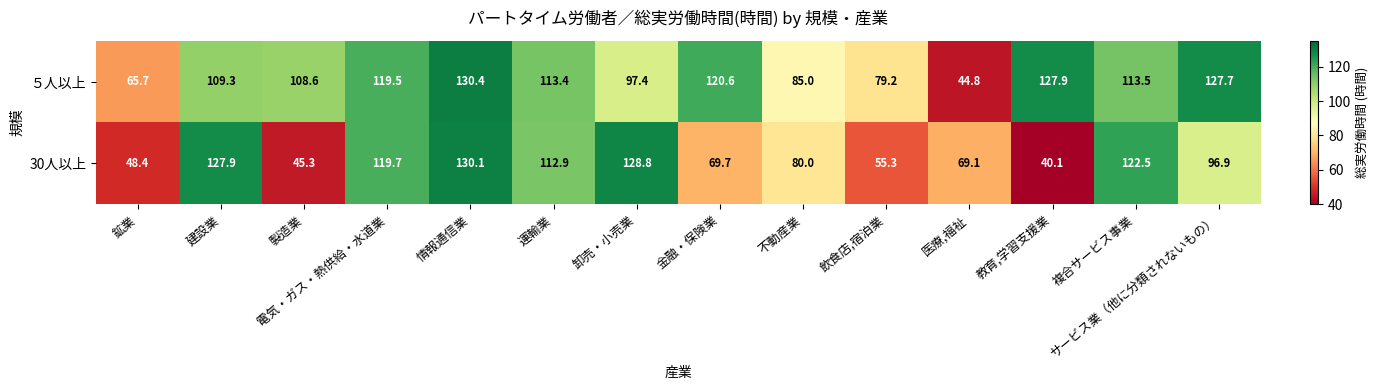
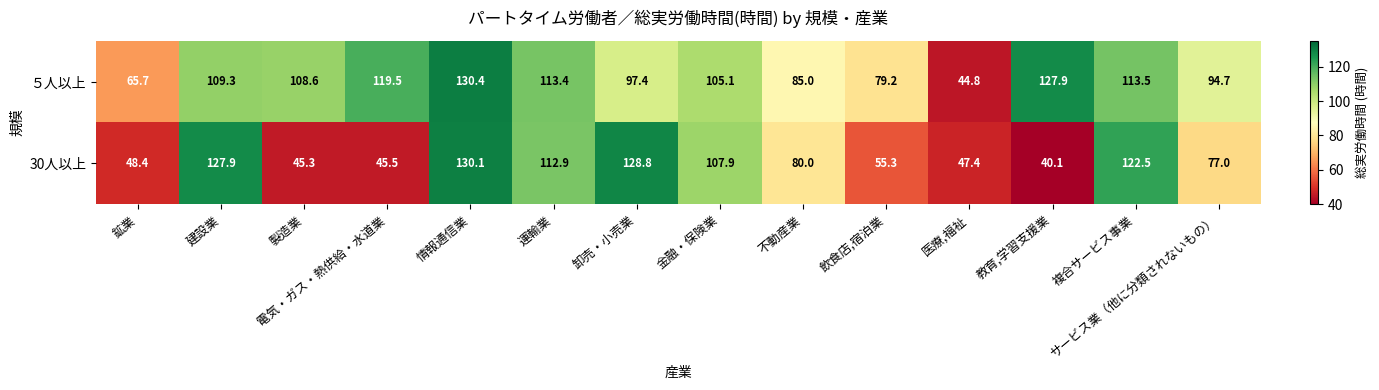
  {
    "５人以上": {
      "鉱業": 65.7,
      "建設業": 109.3,
      "製造業": 108.6,
      "電気・ガス・熱供給・水道業": 119.5,
      "情報通信業": 130.4,
      "運輸業": 113.4,
      "卸売・小売業": 97.4,
-     "金融・保険業": 120.6,
+     "金融・保険業": 105.1,
      "不動産業": 85.0,
      "飲食店,宿泊業": 79.2,
      "医療,福祉": 44.8,
      "教育,学習支援業": 127.9,
      "複合サービス事業": 113.5,
-     "サービス業（他に分類されないもの）": 127.7
+     "サービス業（他に分類されないもの）": 94.7
    },
    "30人以上": {
      "鉱業": 48.4,
      "建設業": 127.9,
      "製造業": 45.3,
-     "電気・ガス・熱供給・水道業": 119.7,
+     "電気・ガス・熱供給・水道業": 45.5,
      "情報通信業": 130.1,
      "運輸業": 112.9,
      "卸売・小売業": 128.8,
-     "金融・保険業": 69.7,
+     "金融・保険業": 107.9,
      "不動産業": 80.0,
      "飲食店,宿泊業": 55.3,
-     "医療,福祉": 69.1,
+     "医療,福祉": 47.4,
      "教育,学習支援業": 40.1,
      "複合サービス事業": 122.5,
-     "サービス業（他に分類されないもの）": 96.9
+     "サービス業（他に分類されないもの）": 77.0
    }
  }
